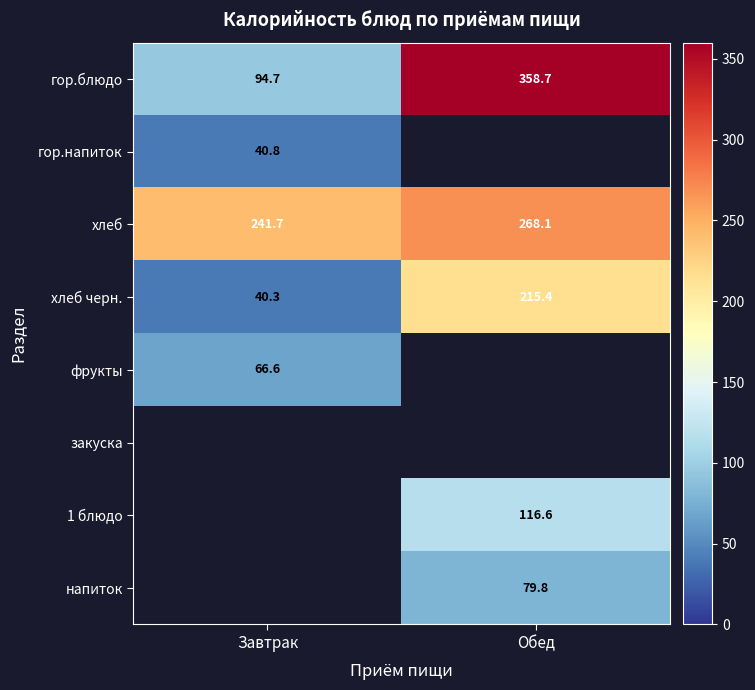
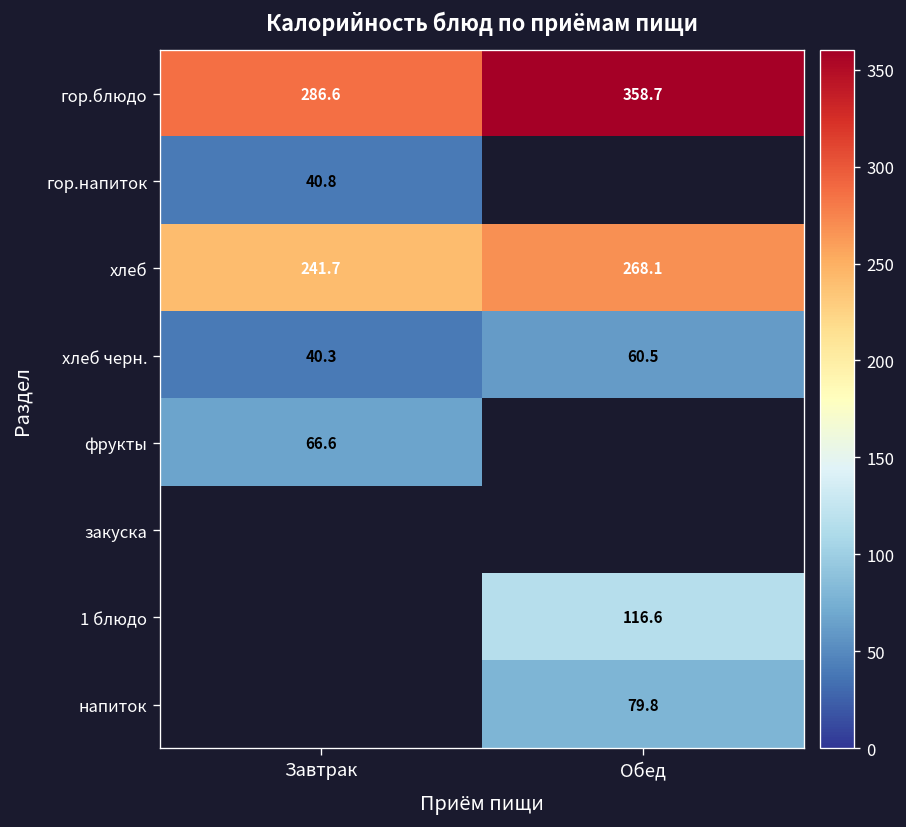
  {
    "гор.блюдо": {
-     "Завтрак": 94.7,
+     "Завтрак": 286.6,
      "Обед": 358.7
    },
    "гор.напиток": {
      "Завтрак": 40.8
    },
    "хлеб": {
      "Завтрак": 241.7,
      "Обед": 268.1
    },
    "хлеб черн.": {
      "Завтрак": 40.3,
-     "Обед": 215.4
+     "Обед": 60.5
    },
    "фрукты": {
      "Завтрак": 66.6
    },
    "1 блюдо": {
      "Обед": 116.6
    },
    "напиток": {
      "Обед": 79.8
    }
  }
